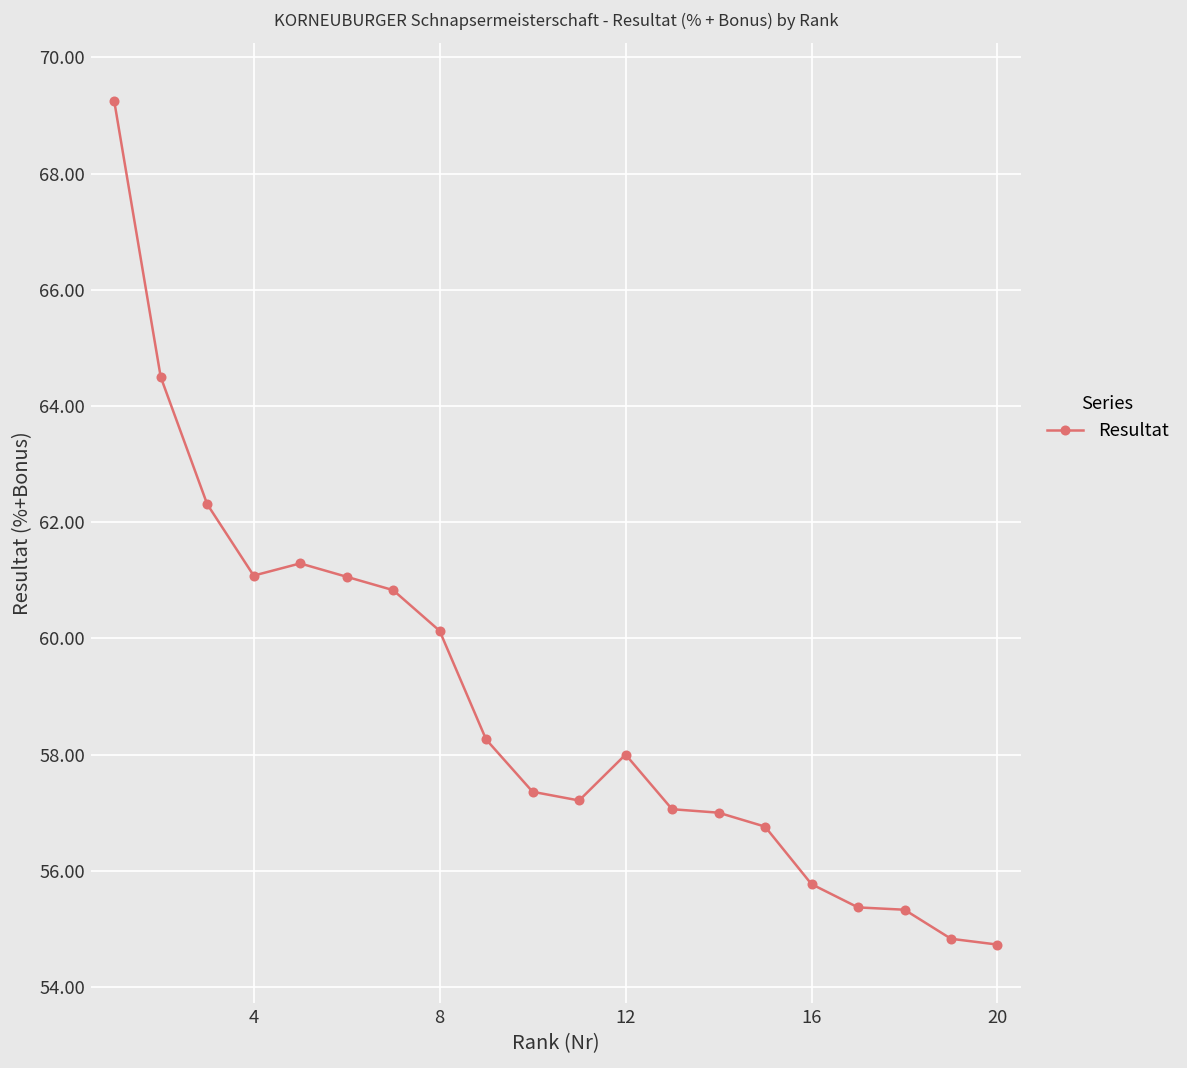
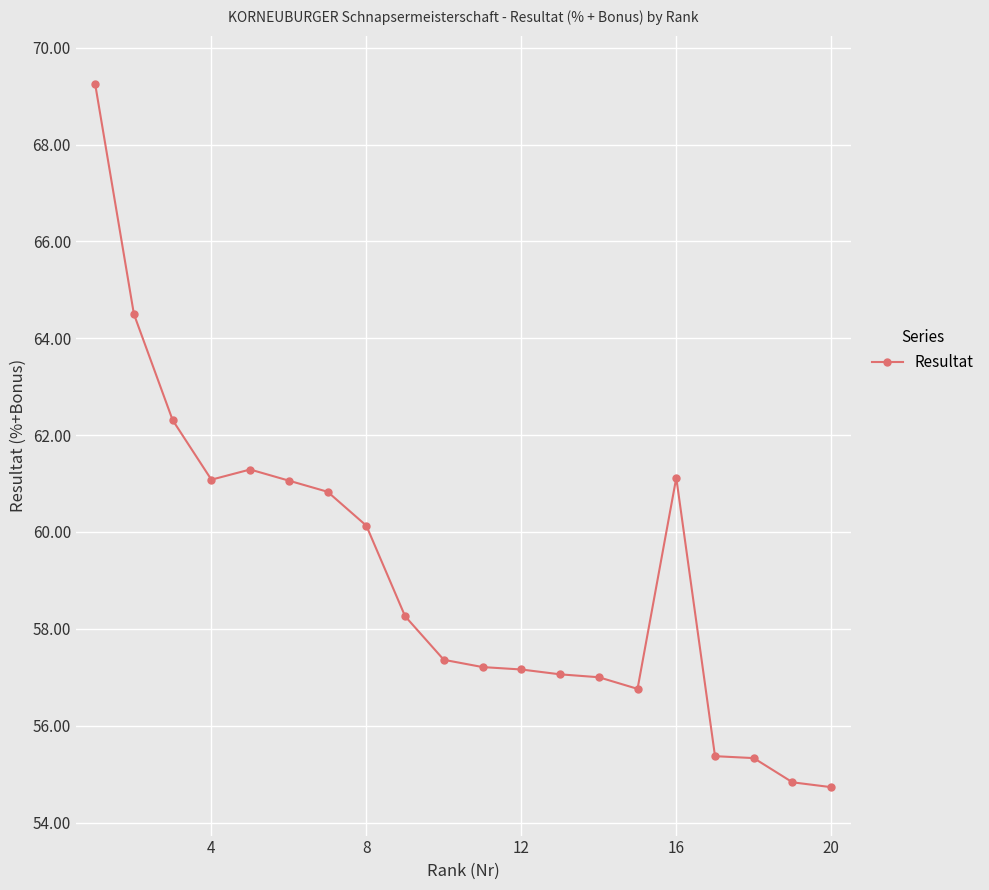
  {
    "4": 61.1,
    "8": 60.1,
-   "12": 58.0,
-   "16": 55.8,
+   "12": 57.2,
+   "16": 61.1,
    "20": 54.7
  }
